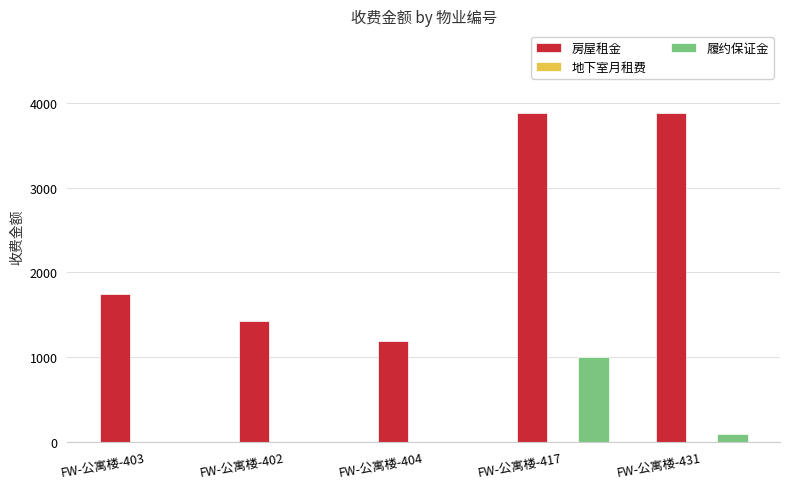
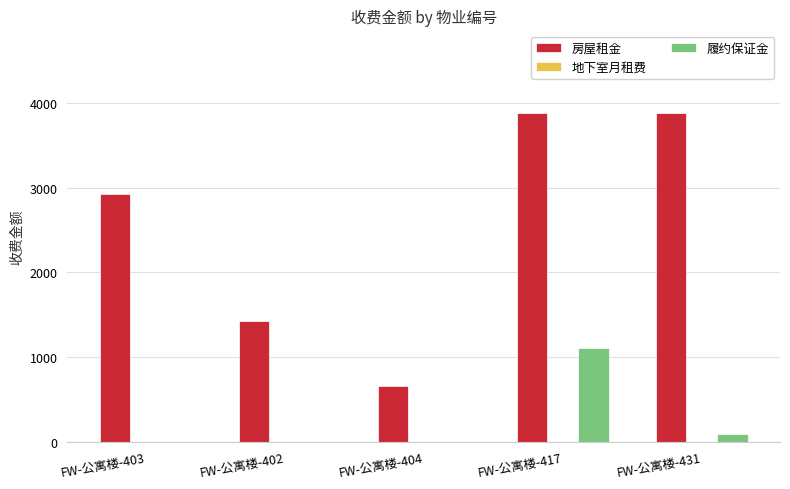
  {
    "房屋租金": {
-     "FW-公寓楼-403": 1700,
+     "FW-公寓楼-403": 2900,
      "FW-公寓楼-402": 1400,
-     "FW-公寓楼-404": 1200,
+     "FW-公寓楼-404": 700,
      "FW-公寓楼-417": 3900,
      "FW-公寓楼-431": 3900
    },
    "地下室月租费": {
      "FW-公寓楼-403": 0,
      "FW-公寓楼-402": 0,
      "FW-公寓楼-404": 0,
      "FW-公寓楼-417": 0,
      "FW-公寓楼-431": 0
    },
    "履约保证金": {
      "FW-公寓楼-403": 0,
      "FW-公寓楼-402": 0,
      "FW-公寓楼-404": 0,
-     "FW-公寓楼-417": 1000,
+     "FW-公寓楼-417": 1100,
      "FW-公寓楼-431": 100
    }
  }
